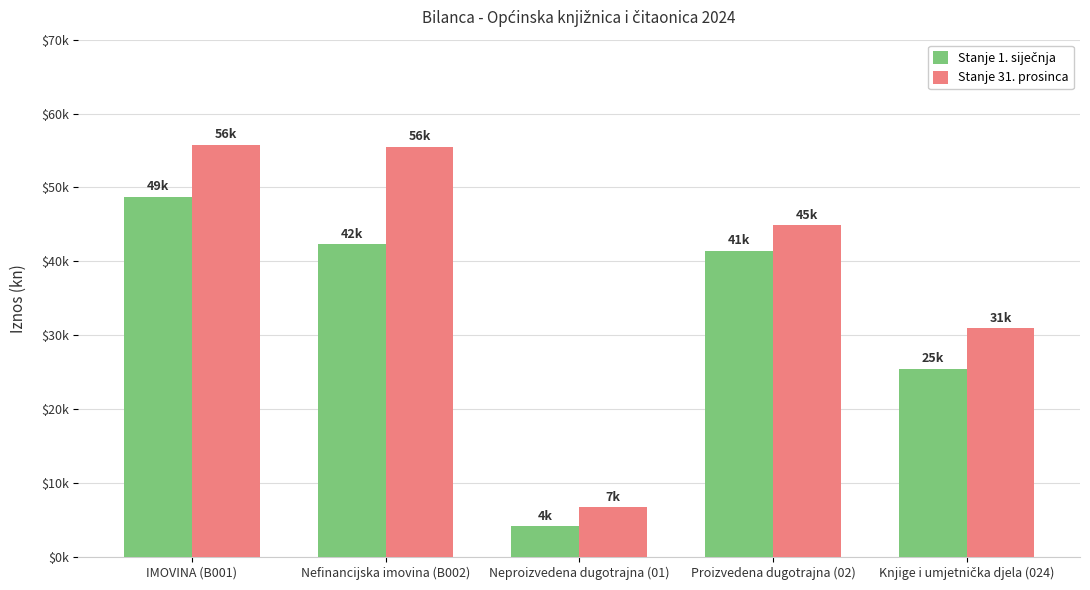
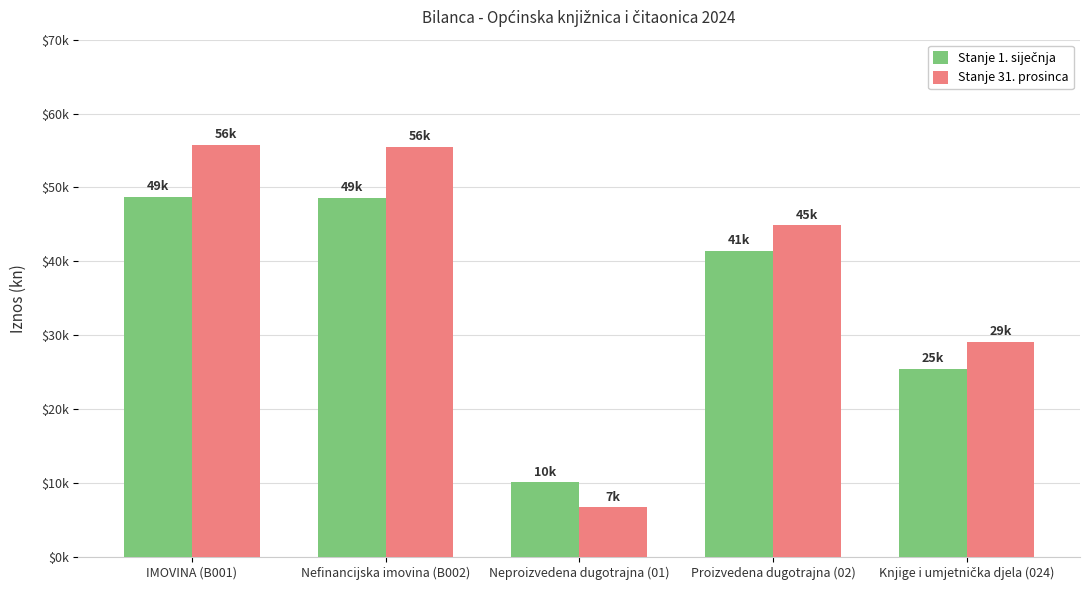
  {
    "Stanje 1. siječnja": {
      "IMOVINA (B001)": "49k",
-     "Nefinancijska imovina (B002)": "42k",
-     "Neproizvedena dugotrajna (01)": "4k",
+     "Nefinancijska imovina (B002)": "49k",
+     "Neproizvedena dugotrajna (01)": "10k",
      "Proizvedena dugotrajna (02)": "41k",
      "Knjige i umjetnička djela (024)": "25k"
    },
    "Stanje 31. prosinca": {
      "IMOVINA (B001)": "56k",
      "Nefinancijska imovina (B002)": "56k",
      "Neproizvedena dugotrajna (01)": "7k",
      "Proizvedena dugotrajna (02)": "45k",
-     "Knjige i umjetnička djela (024)": "31k"
+     "Knjige i umjetnička djela (024)": "29k"
    }
  }
